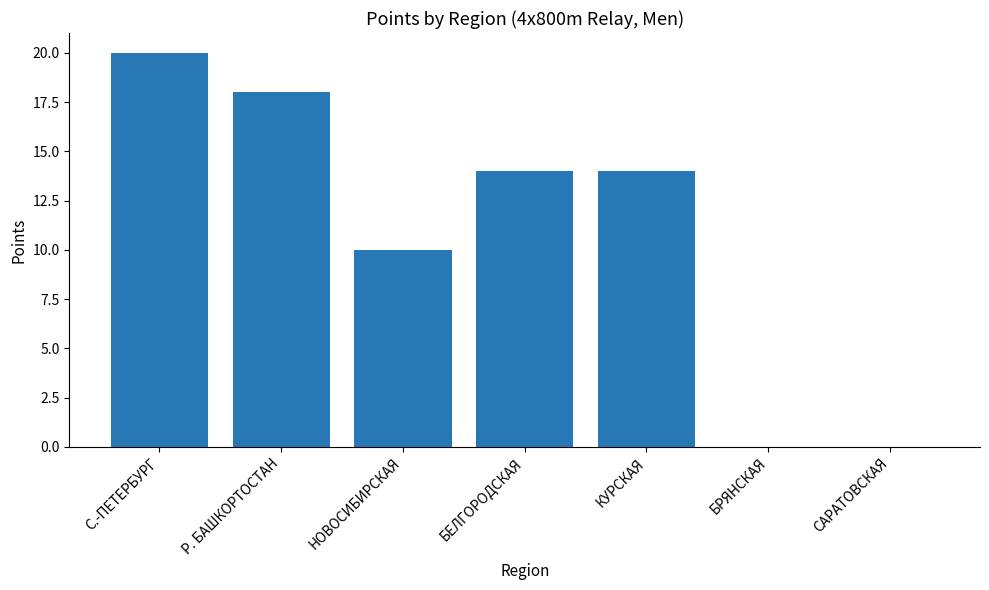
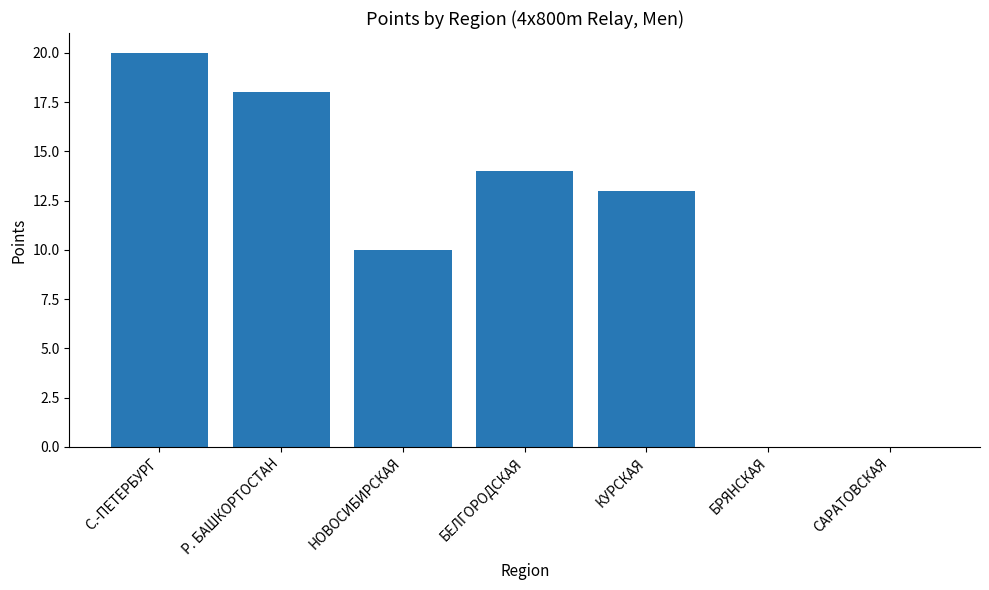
  {
    "С.-ПЕТЕРБУРГ": 20,
    "Р. БАШКОРТОСТАН": 18,
    "НОВОСИБИРСКАЯ": 10,
    "БЕЛГОРОДСКАЯ": 14,
-   "КУРСКАЯ": 14,
+   "КУРСКАЯ": 13,
    "БРЯНСКАЯ": 0,
    "САРАТОВСКАЯ": 0
  }
